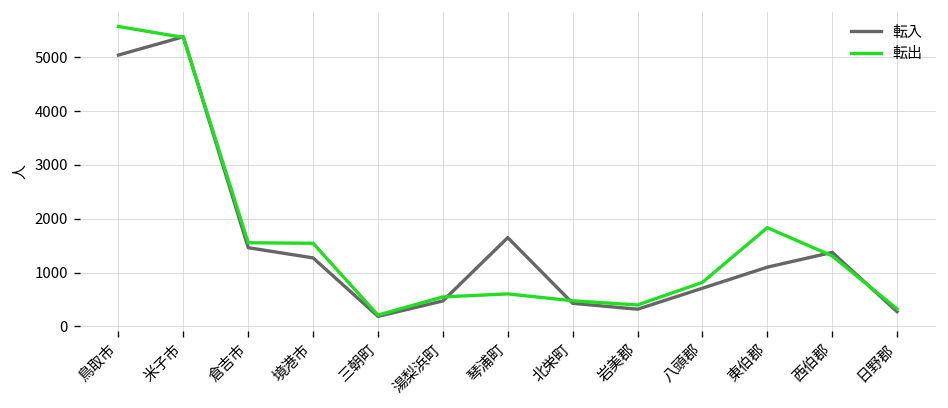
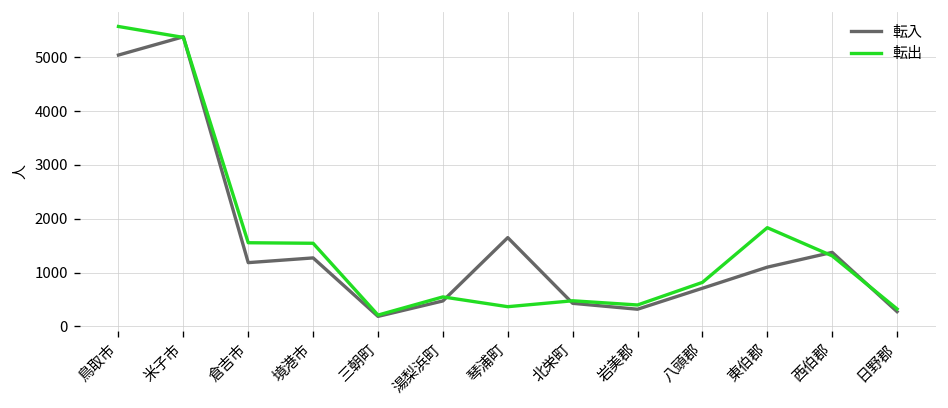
  {
    "転入": {
      "鳥取市": 5000,
-     "倉吉市": 1500,
+     "倉吉市": 1200,
      "境港市": 1300,
      "湯梨浜町": 500,
      "琴浦町": 1600,
      "岩美郡": 300,
      "八頭郡": 700,
      "東伯郡": 1100,
      "西伯郡": 1400
    },
    "転出": {
      "鳥取市": 5600,
      "倉吉市": 1600,
      "境港市": 1500,
      "湯梨浜町": 500,
-     "琴浦町": 600,
+     "琴浦町": 400,
      "岩美郡": 400,
      "八頭郡": 800,
      "東伯郡": 1800,
      "西伯郡": 1300
    }
  }
